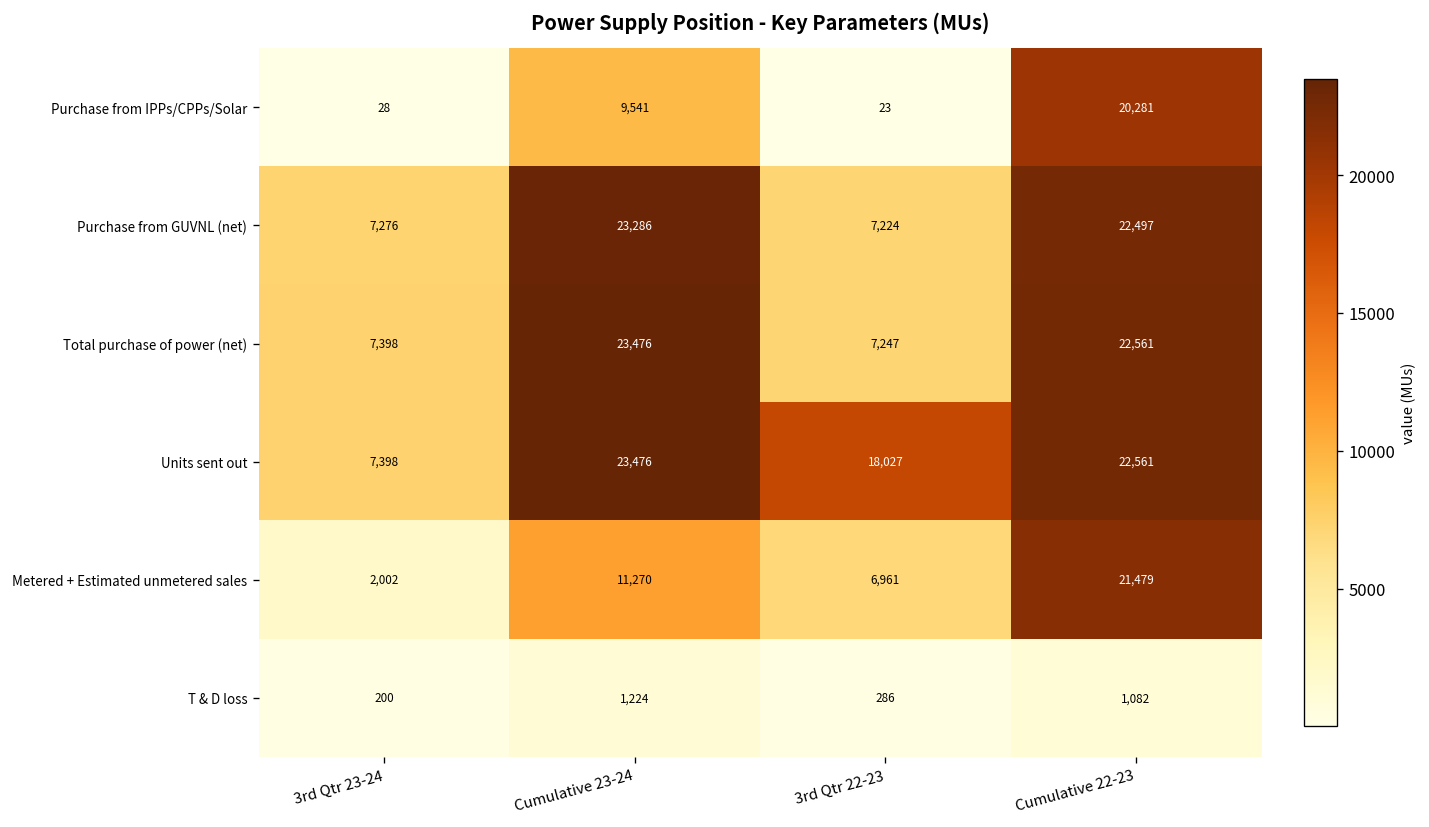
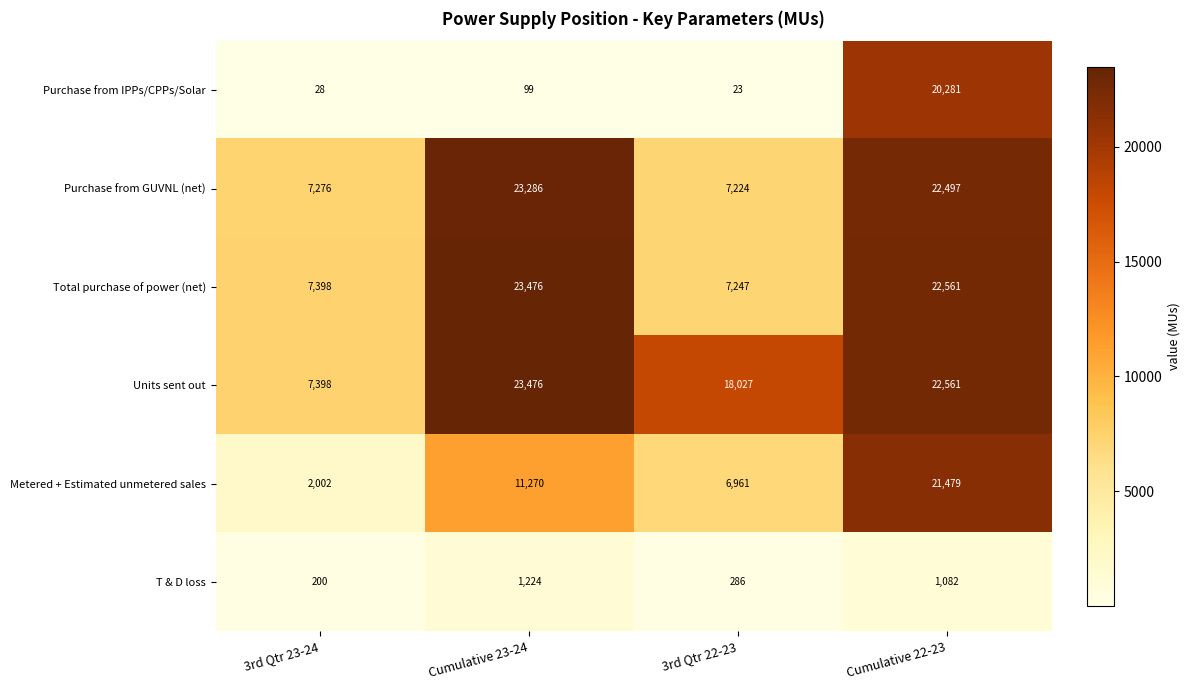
  {
    "Purchase from IPPs/CPPs/Solar": {
      "3rd Qtr 23-24": "28",
-     "Cumulative 23-24": "9,541",
+     "Cumulative 23-24": "99",
      "3rd Qtr 22-23": "23",
      "Cumulative 22-23": "20,281"
    },
    "Purchase from GUVNL (net)": {
      "3rd Qtr 23-24": "7,276",
      "Cumulative 23-24": "23,286",
      "3rd Qtr 22-23": "7,224",
      "Cumulative 22-23": "22,497"
    },
    "Total purchase of power (net)": {
      "3rd Qtr 23-24": "7,398",
      "Cumulative 23-24": "23,476",
      "3rd Qtr 22-23": "7,247",
      "Cumulative 22-23": "22,561"
    },
    "Units sent out": {
      "3rd Qtr 23-24": "7,398",
      "Cumulative 23-24": "23,476",
      "3rd Qtr 22-23": "18,027",
      "Cumulative 22-23": "22,561"
    },
    "Metered + Estimated unmetered sales": {
      "3rd Qtr 23-24": "2,002",
      "Cumulative 23-24": "11,270",
      "3rd Qtr 22-23": "6,961",
      "Cumulative 22-23": "21,479"
    },
    "T & D loss": {
      "3rd Qtr 23-24": "200",
      "Cumulative 23-24": "1,224",
      "3rd Qtr 22-23": "286",
      "Cumulative 22-23": "1,082"
    }
  }
